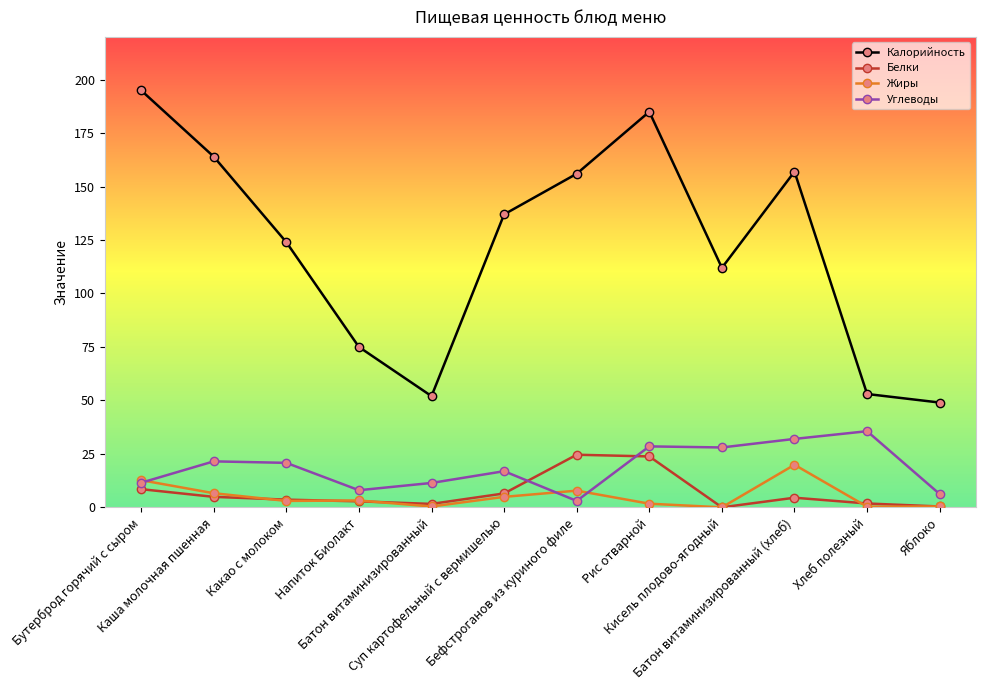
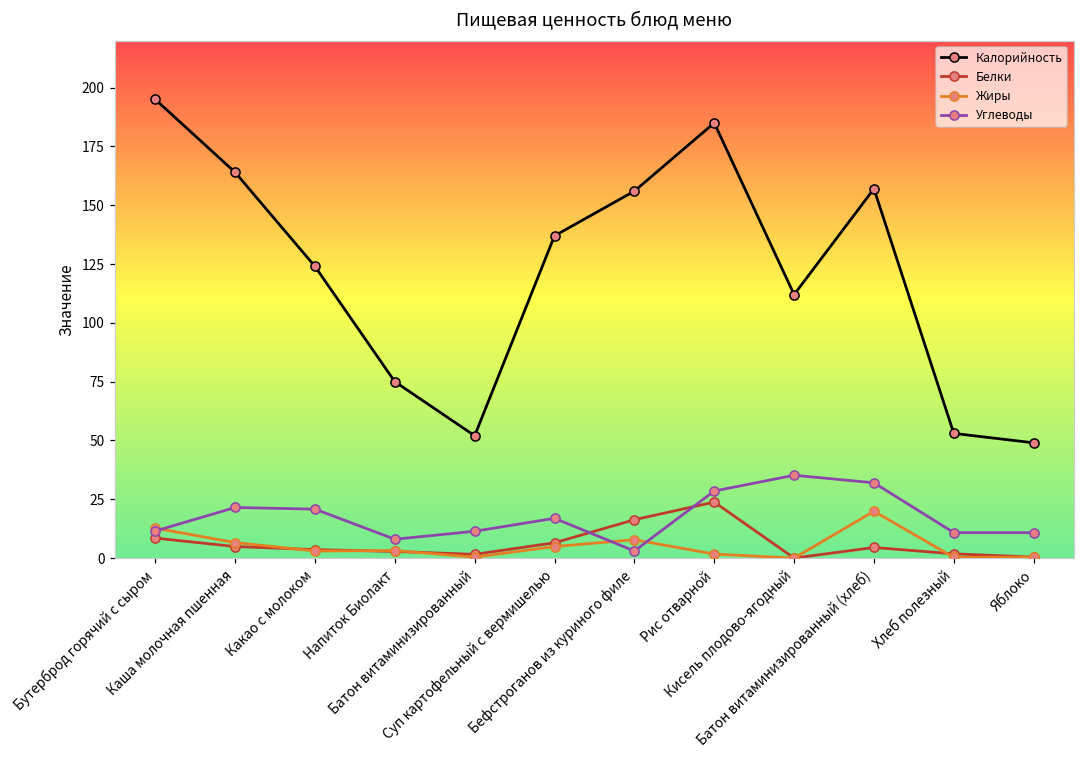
  {
    "Калорийность": {
      "Бутерброд горячий с сыром": 195,
      "Каша молочная пшенная": 164,
      "Какао с молоком": 124,
      "Напиток Биолакт": 75,
      "Батон витаминизированный": 52,
      "Суп картофельный с вермишелью": 137,
      "Бефстроганов из куриного филе": 156,
      "Рис отварной": 185,
      "Кисель плодово-ягодный": 112,
      "Батон витаминизированный (хлеб)": 157,
      "Хлеб полезный": 53,
      "Яблоко": 49
    },
    "Белки": {
      "Бутерброд горячий с сыром": 9,
      "Каша молочная пшенная": 5,
      "Батон витаминизированный": 2,
      "Суп картофельный с вермишелью": 7,
-     "Бефстроганов из куриного филе": 25,
+     "Бефстроганов из куриного филе": 16,
      "Рис отварной": 24,
      "Батон витаминизированный (хлеб)": 5,
      "Хлеб полезный": 2
    },
    "Жиры": {
      "Каша молочная пшенная": 7,
      "Батон витаминизированный": 0,
      "Суп картофельный с вермишелью": 5,
      "Бефстроганов из куриного филе": 8,
      "Рис отварной": 2,
      "Батон витаминизированный (хлеб)": 20,
      "Хлеб полезный": 0
    },
    "Углеводы": {
      "Каша молочная пшенная": 22,
      "Какао с молоком": 21,
      "Напиток Биолакт": 8,
      "Батон витаминизированный": 11,
      "Суп картофельный с вермишелью": 17,
      "Бефстроганов из куриного филе": 3,
      "Рис отварной": 29,
-     "Кисель плодово-ягодный": 28,
+     "Кисель плодово-ягодный": 35,
      "Батон витаминизированный (хлеб)": 32,
-     "Хлеб полезный": 36,
-     "Яблоко": 6
+     "Хлеб полезный": 11,
+     "Яблоко": 11
    }
  }
